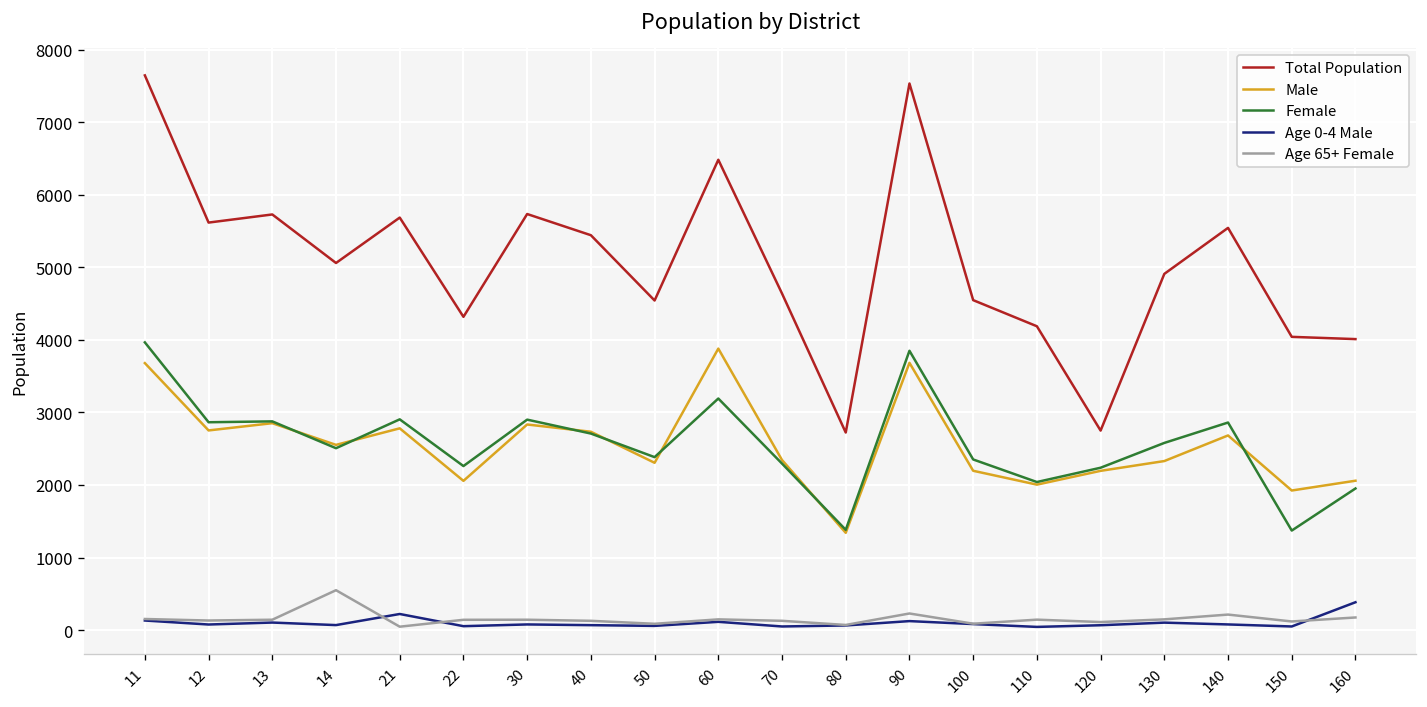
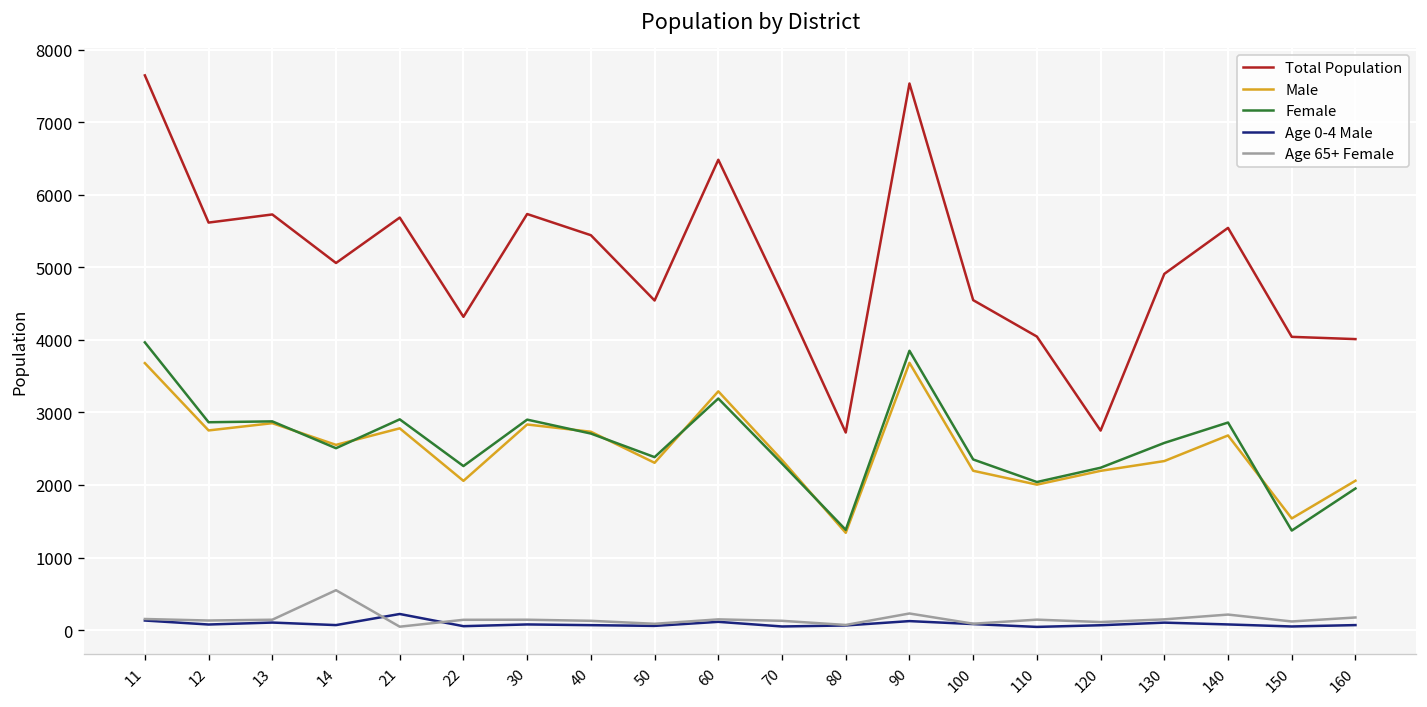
  {
    "Total Population": {
      "11": 7600,
      "12": 5600,
      "13": 5700,
      "14": 5100,
      "21": 5700,
      "22": 4300,
      "30": 5700,
      "40": 5400,
      "50": 4500,
      "60": 6500,
      "70": 4600,
      "80": 2700,
      "90": 7500,
      "100": 4500,
-     "110": 4200,
+     "110": 4000,
      "120": 2800,
      "130": 4900,
      "140": 5500,
      "150": 4000,
      "160": 4000
    },
    "Male": {
      "11": 3700,
      "12": 2800,
      "14": 2600,
      "21": 2800,
      "22": 2100,
      "30": 2800,
      "50": 2300,
-     "60": 3900,
+     "60": 3300,
      "70": 2300,
      "90": 3700,
      "100": 2200,
      "120": 2200,
      "130": 2300,
      "140": 2700,
-     "150": 1900,
+     "150": 1500,
      "160": 2100
    },
    "Female": {
      "11": 4000,
      "12": 2900,
      "14": 2500,
      "21": 2900,
      "22": 2300,
      "30": 2900,
      "50": 2400,
      "60": 3200,
      "70": 2300,
      "90": 3900,
      "100": 2400,
      "120": 2200,
      "130": 2600,
      "140": 2900,
      "150": 1400,
      "160": 2000
    },
    "Age 0-4 Male": {
      "12": 100,
      "14": 100,
      "21": 200,
      "22": 100,
      "30": 100,
      "40": 100,
      "70": 100,
      "90": 100,
      "110": 0,
      "120": 100,
      "130": 100,
      "140": 100,
      "150": 100,
-     "160": 400
+     "160": 100
    },
    "Age 65+ Female": {
      "12": 100,
      "14": 600,
      "21": 0,
      "22": 100,
      "30": 100,
      "40": 100,
      "70": 100,
      "90": 200,
      "110": 100,
      "120": 100,
      "130": 100,
      "140": 200,
      "150": 100,
      "160": 200
    }
  }
